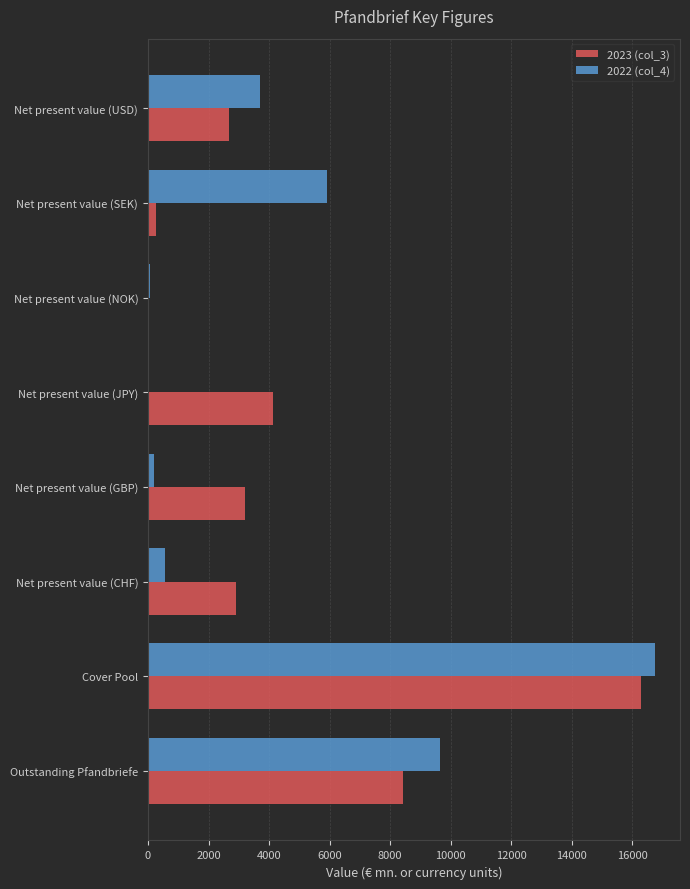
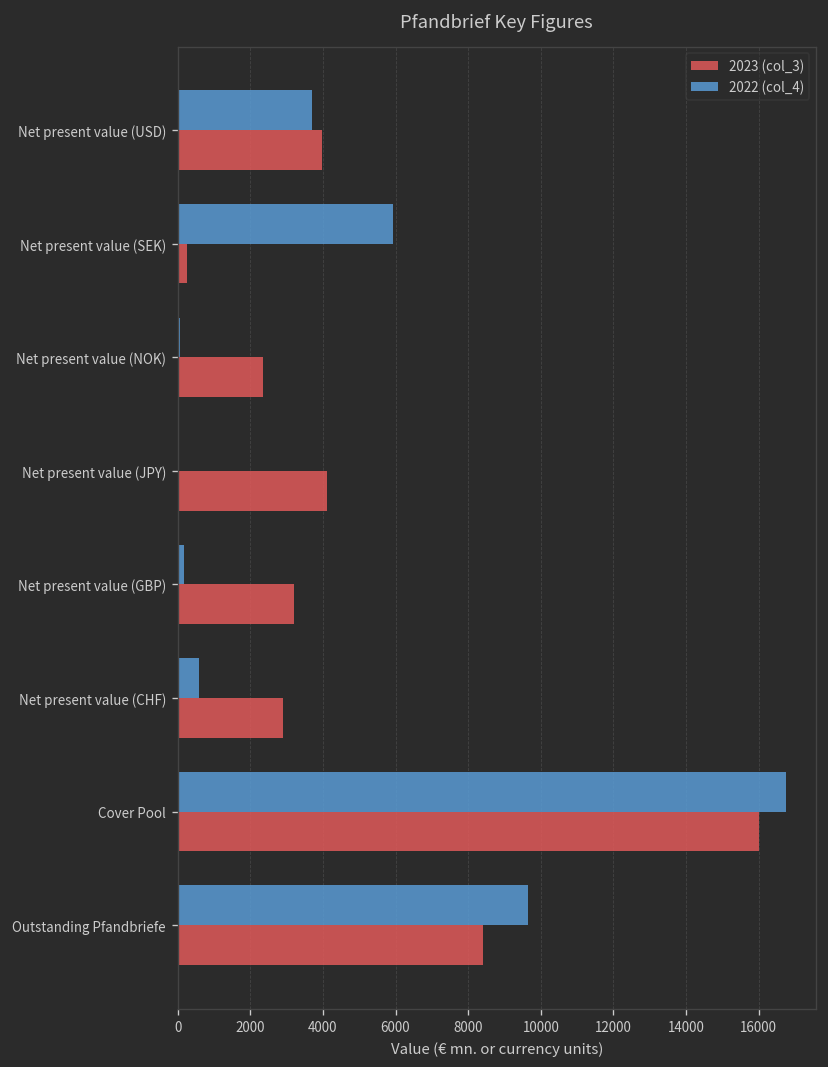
  {
    "2023 (col_3)": {
-     "Net present value (USD)": 2700,
+     "Net present value (USD)": 4000,
      "Net present value (SEK)": 200,
-     "Net present value (NOK)": 0,
+     "Net present value (NOK)": 2300,
      "Net present value (JPY)": 4100,
      "Net present value (GBP)": 3200,
      "Net present value (CHF)": 2900,
-     "Cover Pool": 16300,
+     "Cover Pool": 16000,
      "Outstanding Pfandbriefe": 8400
    },
    "2022 (col_4)": {
      "Net present value (USD)": 3700,
      "Net present value (SEK)": 5900,
      "Net present value (JPY)": 0,
      "Net present value (GBP)": 200,
      "Net present value (CHF)": 600,
      "Cover Pool": 16700,
      "Outstanding Pfandbriefe": 9700
    }
  }
